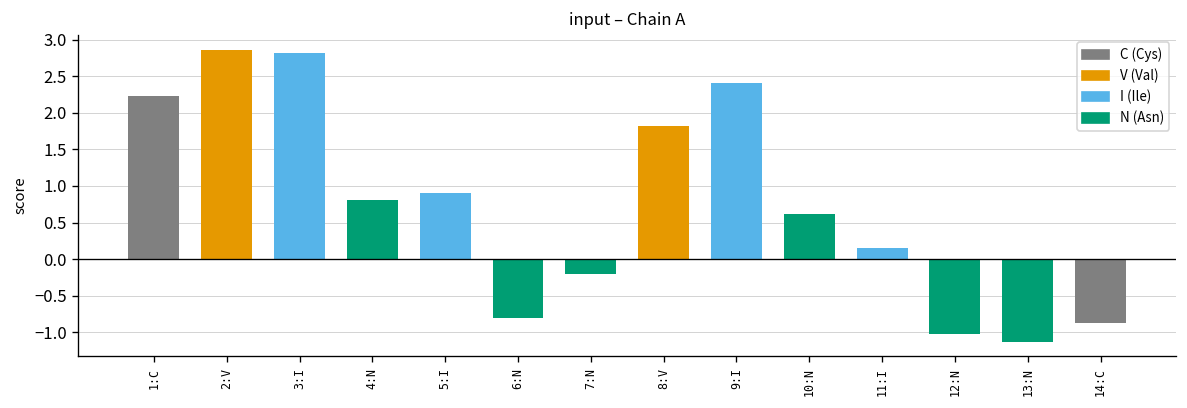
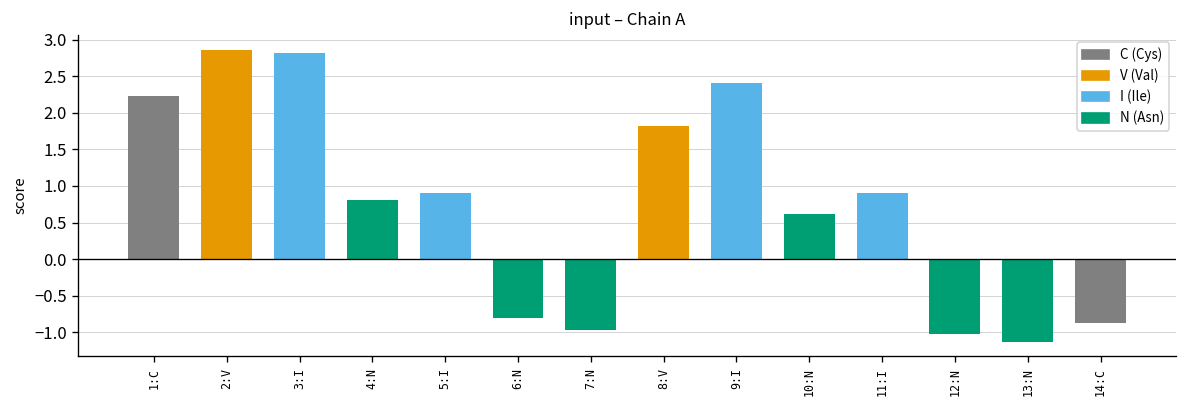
  {
    "1:C": 2.2,
    "2:V": 2.9,
    "3:I": 2.8,
    "4:N": 0.8,
    "5:I": 0.9,
    "6:N": -0.8,
-   "7:N": -0.2,
+   "7:N": -1.0,
    "8:V": 1.8,
    "9:I": 2.4,
    "10:N": 0.6,
-   "11:I": 0.1,
+   "11:I": 0.9,
    "12:N": -1.0,
    "13:N": -1.1,
    "14:C": -0.9
  }
